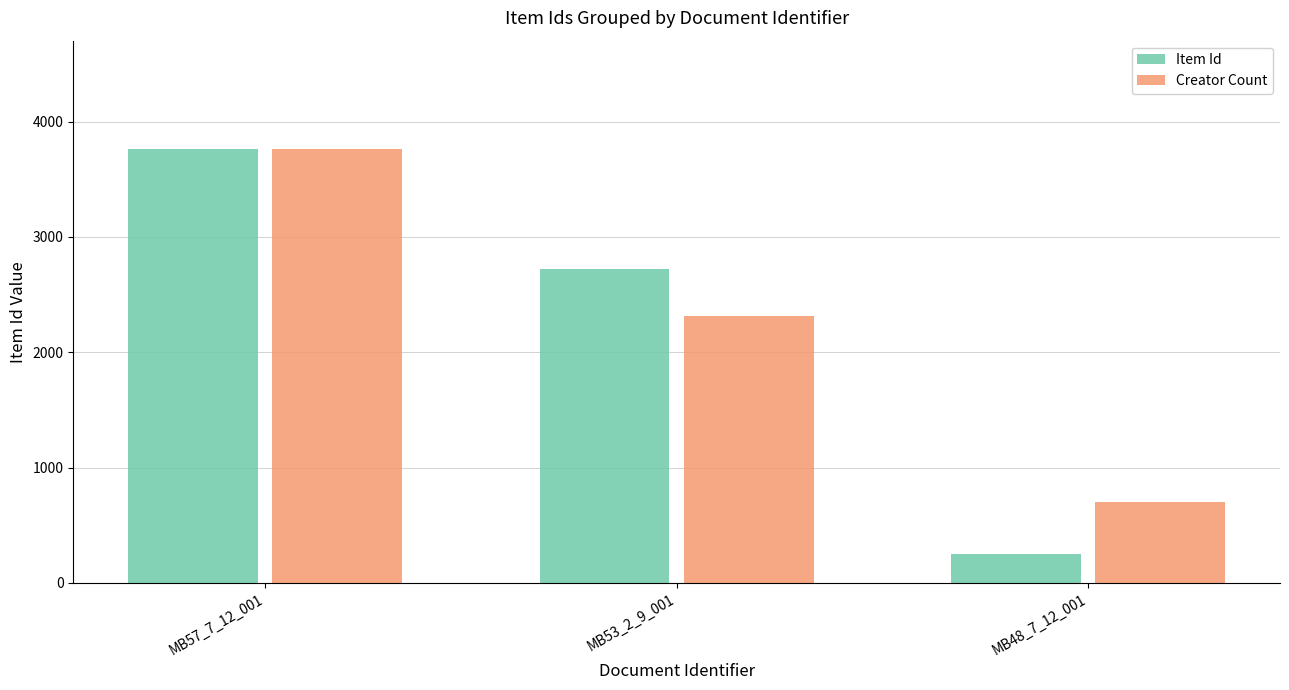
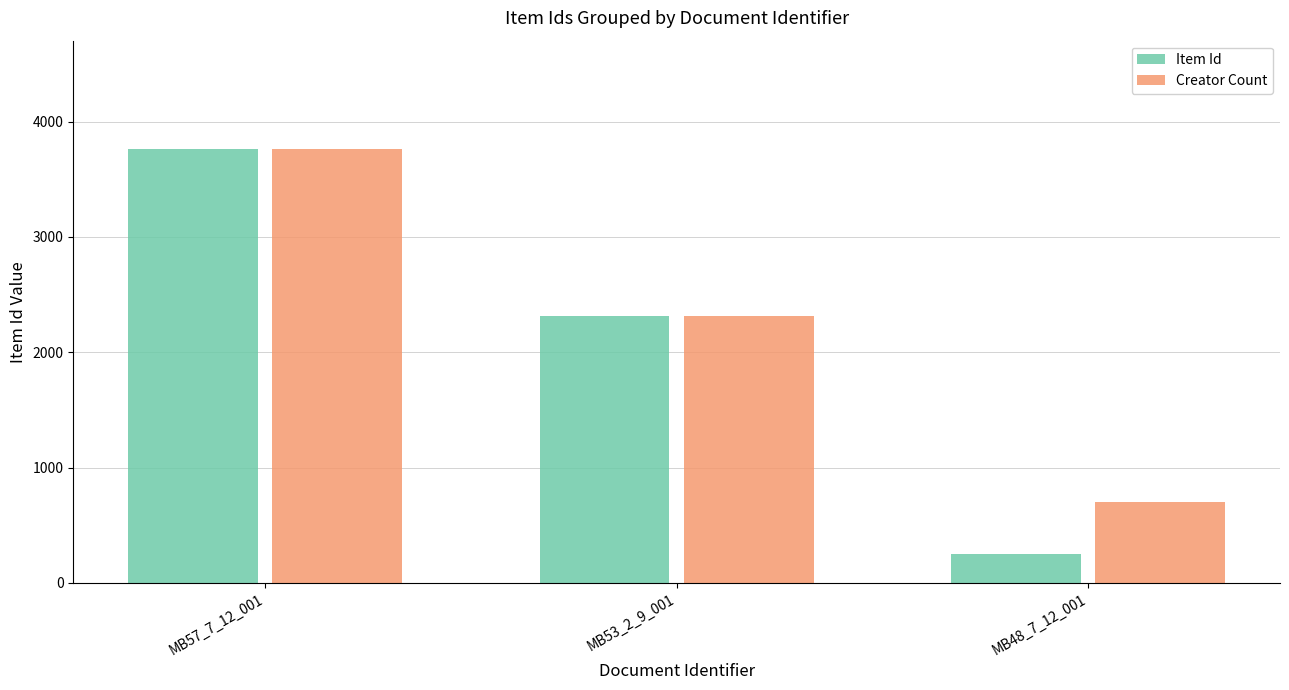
  {
    "Item Id": {
      "MB57_7_12_001": 3760,
-     "MB53_2_9_001": 2720,
+     "MB53_2_9_001": 2320,
      "MB48_7_12_001": 250
    },
    "Creator Count": {
      "MB57_7_12_001": 3760,
      "MB53_2_9_001": 2320,
      "MB48_7_12_001": 700
    }
  }
